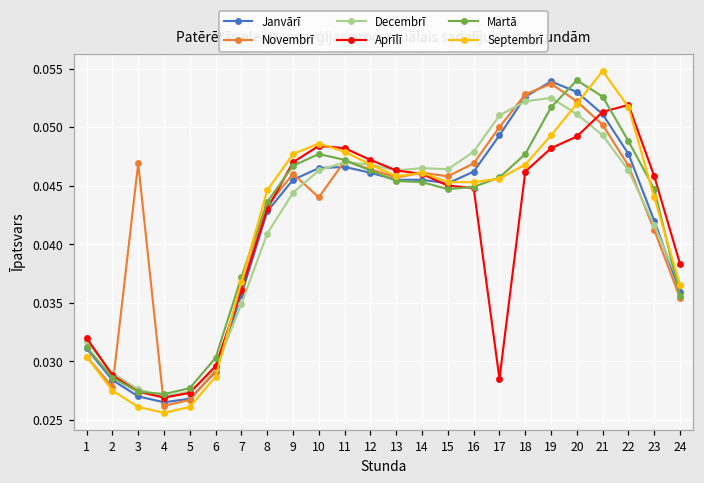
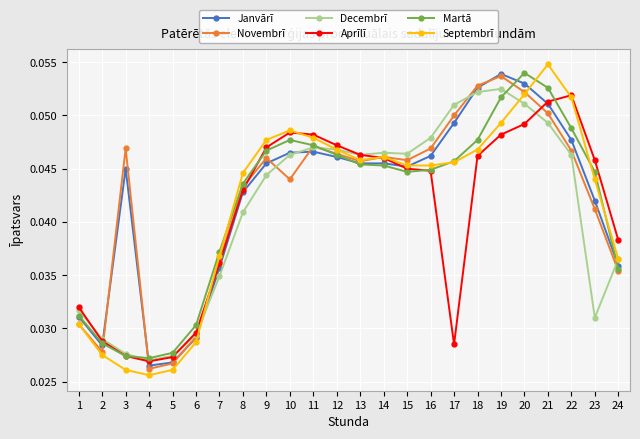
  {
    "Janvārī": {
-     "3": 0.027,
+     "3": 0.045,
      "4": 0.0265,
      "7": 0.0357,
      "9": 0.0455,
      "11": 0.0466,
      "16": 0.046,
      "17": 0.0493,
      "20": 0.053,
      "22": 0.0477,
      "23": 0.042,
      "24": 0.036
    },
    "Novembrī": {
      "2": 0.0278,
      "3": 0.0469,
      "4": 0.0262,
      "8": 0.0433,
      "9": 0.0460,
      "10": 0.0440,
      "15": 0.0458,
      "16": 0.0469,
      "17": 0.0500,
      "21": 0.0502,
      "22": 0.0467,
      "23": 0.0412
    },
    "Decembrī": {
      "1": 0.0317,
      "7": 0.0349,
      "8": 0.0409,
      "9": 0.0444,
      "14": 0.0465,
      "15": 0.0464,
      "16": 0.0479,
      "17": 0.0510,
      "18": 0.0522,
      "19": 0.0525,
      "20": 0.0511,
      "21": 0.0493,
      "22": 0.0463,
-     "23": 0.0416
+     "23": 0.0310
    },
    "Aprīlī": {
      "1": 0.0320,
      "9": 0.0470,
      "11": 0.0482,
      "12": 0.0472,
      "17": 0.0285,
      "18": 0.0462,
      "19": 0.0482,
      "20": 0.0492,
      "23": 0.0458,
      "24": 0.0383
    },
    "Martā": {
      "5": 0.0277,
      "6": 0.0303,
      "7": 0.0372,
      "8": 0.0436,
      "9": 0.0467,
      "10": 0.0477,
      "15": 0.0447,
      "18": 0.0477,
      "19": 0.0517,
      "20": 0.0540,
      "21": 0.0526,
      "22": 0.0488,
      "23": 0.0447
    },
    "Septembrī": {
      "2": 0.0275,
      "3": 0.0261,
      "4": 0.0256,
      "5": 0.0261,
      "6": 0.0287,
      "7": 0.0368,
      "8": 0.0446,
      "9": 0.0477,
      "11": 0.0479,
      "16": 0.0453,
      "18": 0.0468,
      "19": 0.0493,
      "21": 0.0548,
      "23": 0.0440
    }
  }
